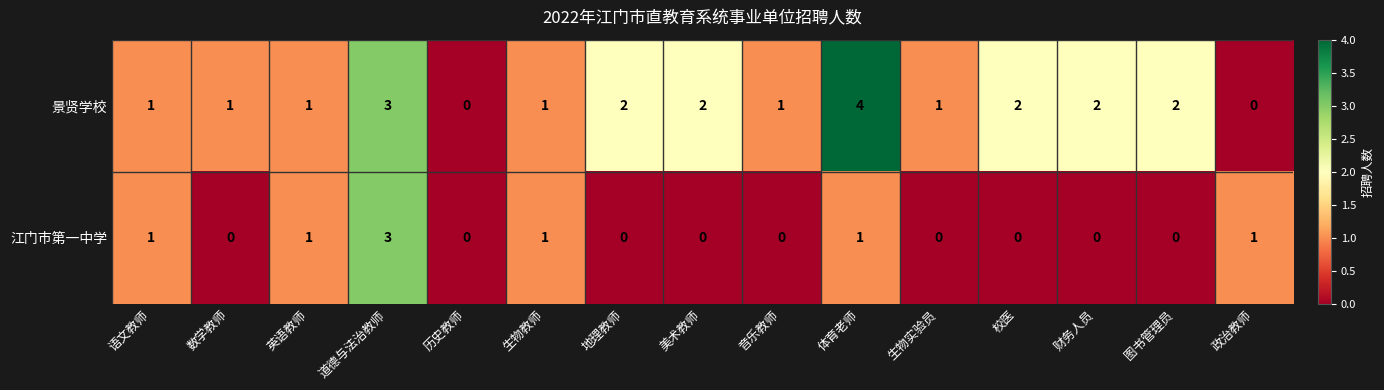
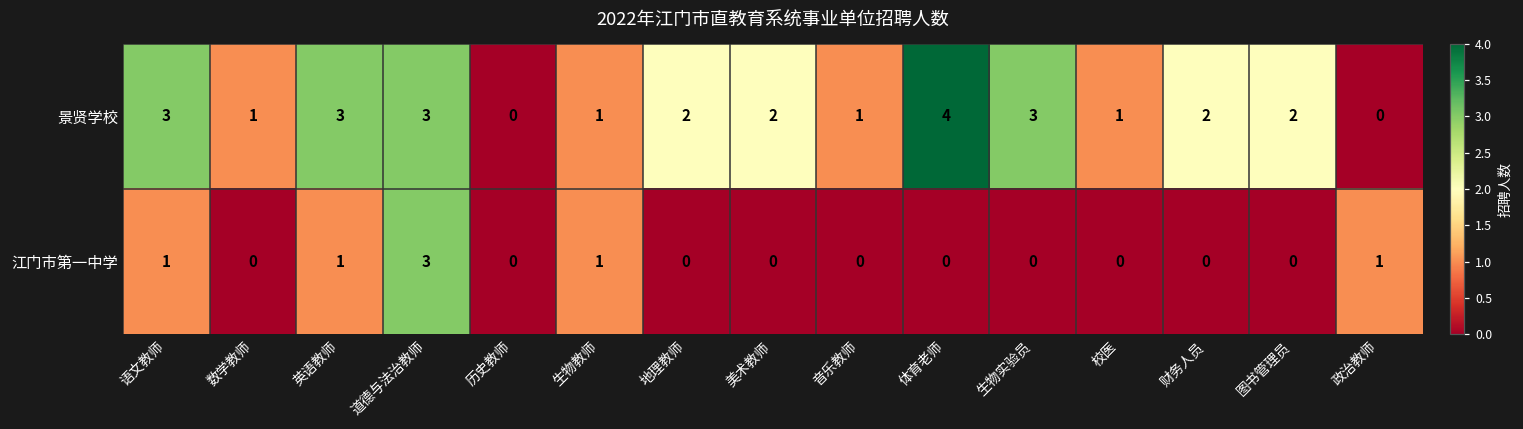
  {
    "景贤学校": {
-     "语文教师": 1,
+     "语文教师": 3,
      "数学教师": 1,
-     "英语教师": 1,
+     "英语教师": 3,
      "道德与法治教师": 3,
      "历史教师": 0,
      "生物教师": 1,
      "地理教师": 2,
      "美术教师": 2,
      "音乐教师": 1,
      "体育老师": 4,
-     "生物实验员": 1,
-     "校医": 2,
+     "生物实验员": 3,
+     "校医": 1,
      "财务人员": 2,
      "图书管理员": 2,
      "政治教师": 0
    },
    "江门市第一中学": {
      "语文教师": 1,
      "数学教师": 0,
      "英语教师": 1,
      "道德与法治教师": 3,
      "历史教师": 0,
      "生物教师": 1,
      "地理教师": 0,
      "美术教师": 0,
      "音乐教师": 0,
-     "体育老师": 1,
+     "体育老师": 0,
      "生物实验员": 0,
      "校医": 0,
      "财务人员": 0,
      "图书管理员": 0,
      "政治教师": 1
    }
  }
